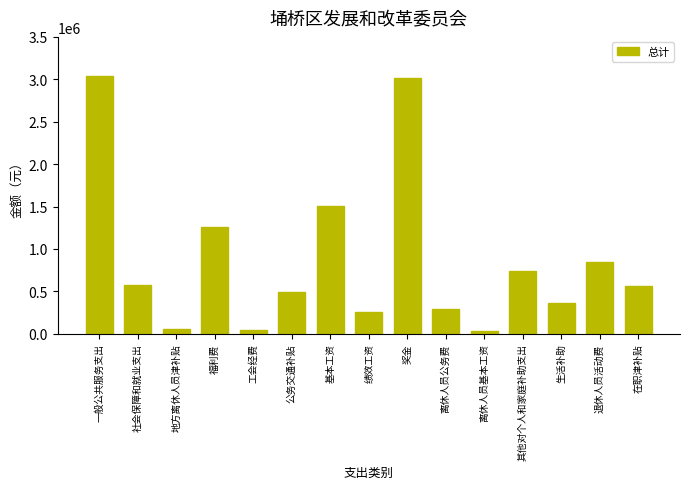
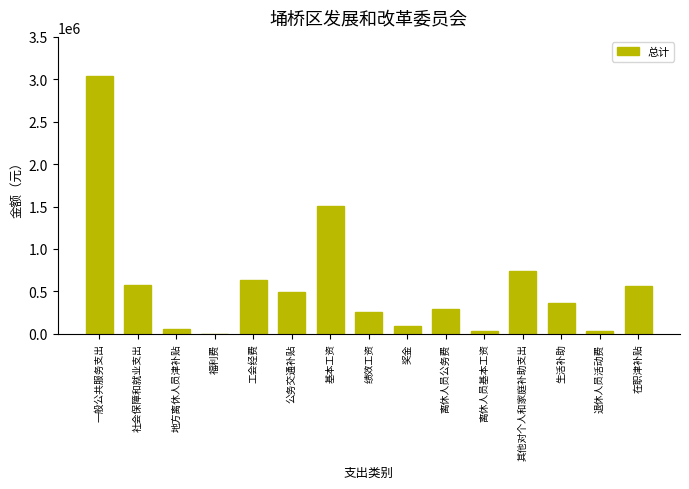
  {
    "一般公共服务支出": 3000000,
    "社会保障和就业支出": 600000,
    "地方离休人员津补贴": 100000,
-   "福利费": 1300000,
-   "工会经费": 0,
+   "福利费": 0,
+   "工会经费": 600000,
    "公务交通补贴": 500000,
    "基本工资": 1500000,
    "绩效工资": 300000,
-   "奖金": 3000000,
+   "奖金": 100000,
    "离休人员公务费": 300000,
    "离休人员基本工资": 0,
    "其他对个人和家庭补助支出": 700000,
    "生活补助": 400000,
-   "退休人员活动费": 800000,
+   "退休人员活动费": 0,
    "在职津补贴": 600000
  }
